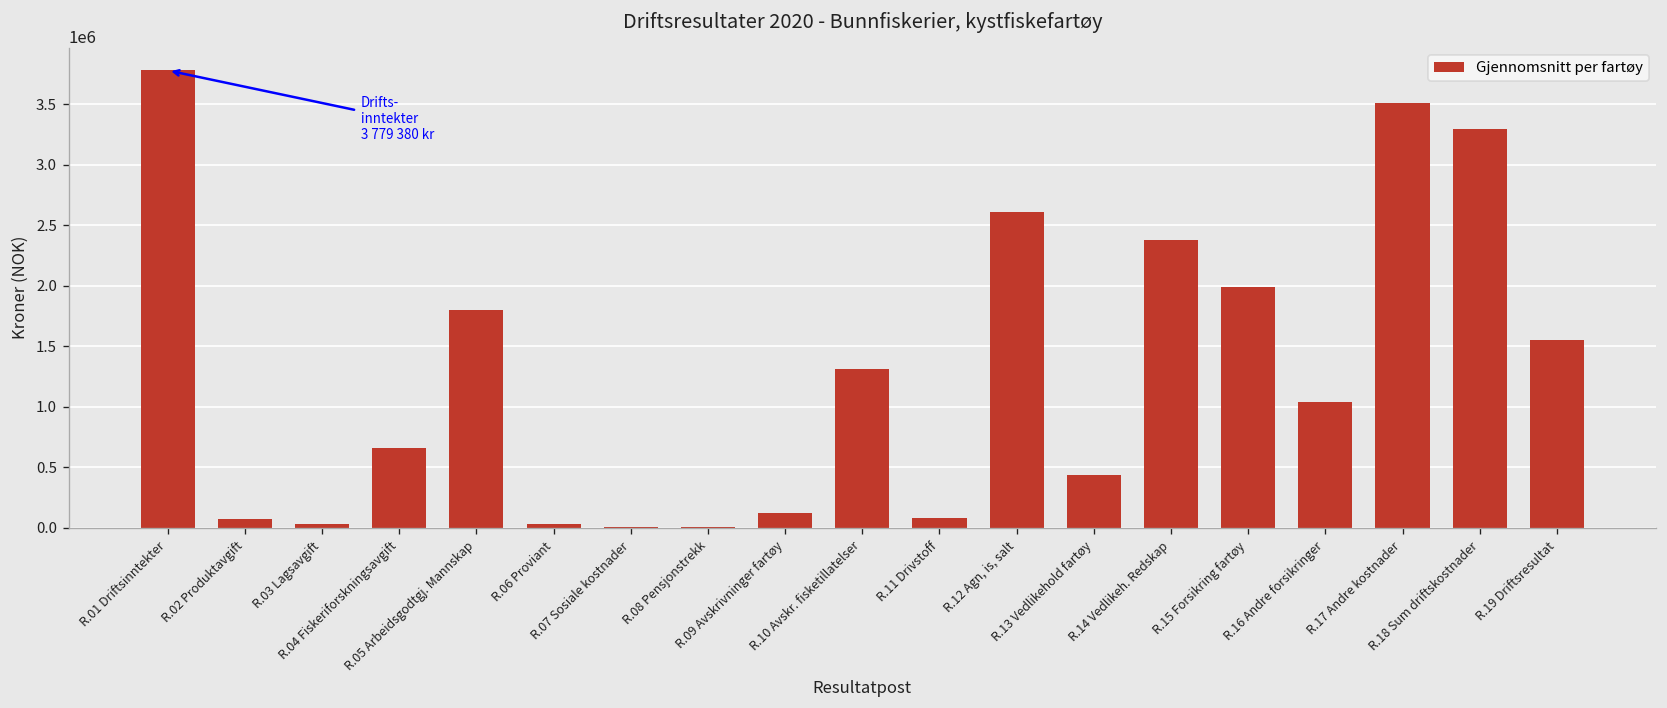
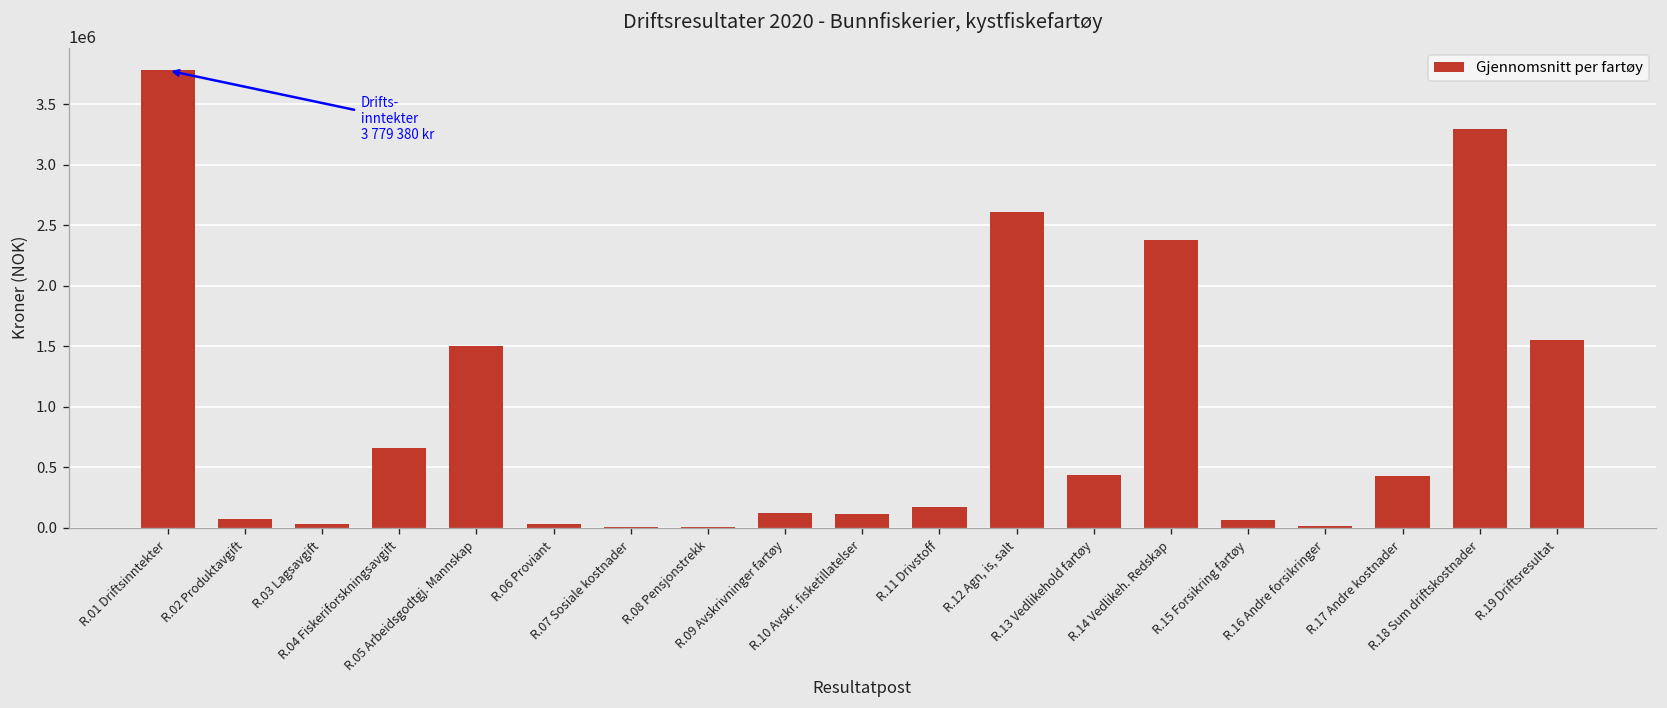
  {
    "R.02 Produktavgift": 80000,
    "R.03 Lagsavgift": 30000,
    "R.04 Fiskeriforskningsavgift": 660000,
-   "R.05 Arbeidsgodtgj. Mannskap": 1800000,
+   "R.05 Arbeidsgodtgj. Mannskap": 1510000,
    "R.06 Proviant": 30000,
    "R.09 Avskrivninger fartøy": 120000,
-   "R.10 Avskr. fisketillatelser": 1310000,
-   "R.11 Drivstoff": 80000,
+   "R.10 Avskr. fisketillatelser": 120000,
+   "R.11 Drivstoff": 170000,
    "R.12 Agn, is, salt": 2610000,
    "R.13 Vedlikehold fartøy": 440000,
    "R.14 Vedlikeh. Redskap": 2380000,
-   "R.15 Forsikring fartøy": 1990000,
-   "R.16 Andre forsikringer": 1040000,
-   "R.17 Andre kostnader": 3510000,
+   "R.15 Forsikring fartøy": 70000,
+   "R.16 Andre forsikringer": 20000,
+   "R.17 Andre kostnader": 430000,
    "R.18 Sum driftskostnader": 3290000,
    "R.19 Driftsresultat": 1560000
  }
